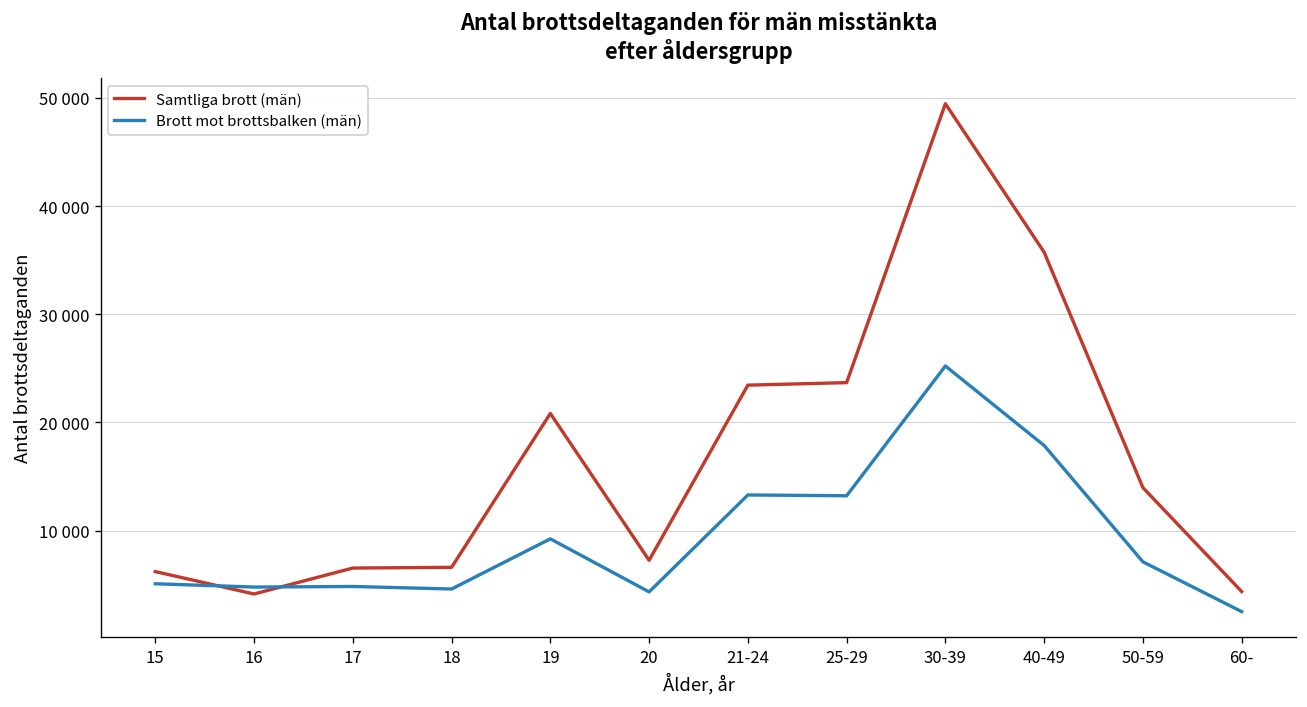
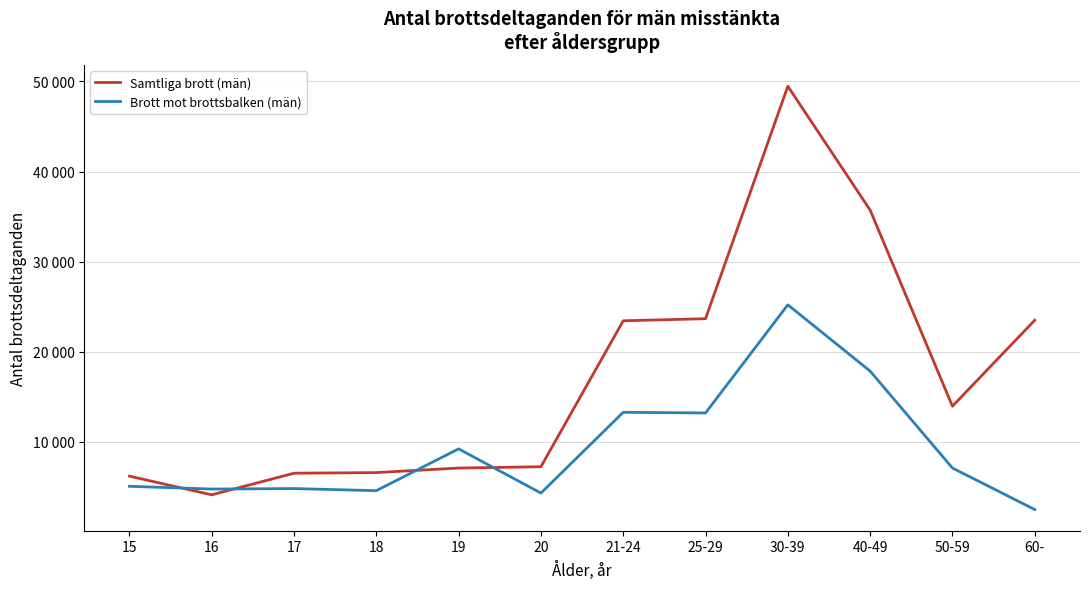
  {
    "Samtliga brott (män)": {
      "15": 6000,
      "16": 4000,
      "17": 7000,
      "18": 7000,
-     "19": 21000,
+     "19": 7000,
      "20": 7000,
      "21-24": 23000,
      "25-29": 24000,
      "30-39": 49000,
      "40-49": 36000,
      "50-59": 14000,
-     "60-": 4000
+     "60-": 24000
    },
    "Brott mot brottsbalken (män)": {
      "15": 5000,
      "16": 5000,
      "17": 5000,
      "18": 5000,
      "19": 9000,
      "20": 4000,
      "21-24": 13000,
      "25-29": 13000,
      "30-39": 25000,
      "40-49": 18000,
      "50-59": 7000,
      "60-": 3000
    }
  }
